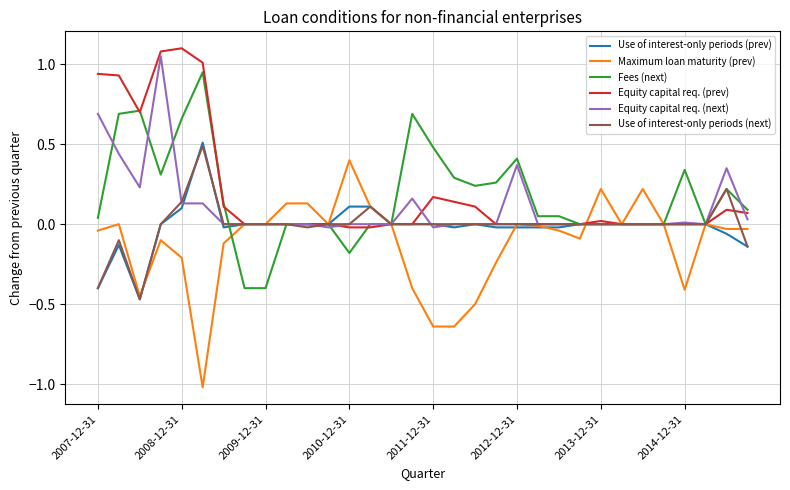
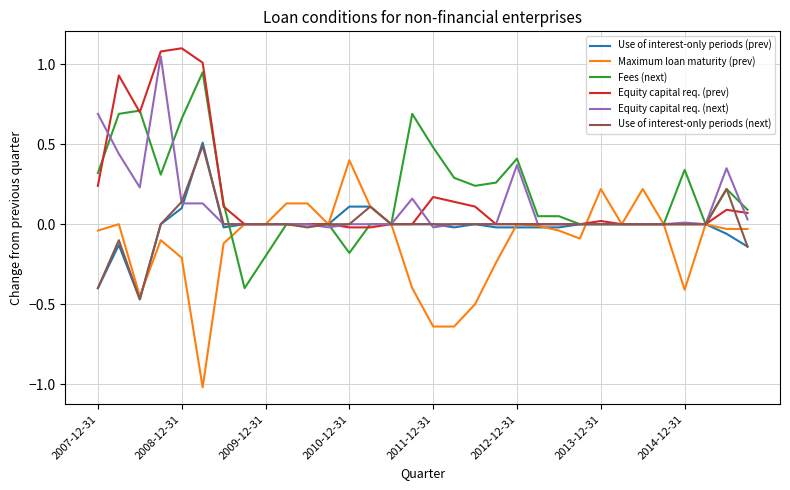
  {
    "Use of interest-only periods (prev)": {
      "2008-12-31": 0.10,
      "2010-12-31": 0.11,
      "2012-12-31": -0.02
    },
    "Maximum loan maturity (prev)": {
      "2007-12-31": -0.04,
      "2008-12-31": -0.21,
      "2010-12-31": 0.40,
      "2011-12-31": -0.64,
      "2013-12-31": 0.22,
      "2014-12-31": -0.41
    },
    "Fees (next)": {
-     "2007-12-31": 0.04,
+     "2007-12-31": 0.32,
      "2008-12-31": 0.66,
-     "2009-12-31": -0.4,
+     "2009-12-31": -0.2,
      "2010-12-31": -0.18,
      "2011-12-31": 0.48,
      "2012-12-31": 0.41,
      "2014-12-31": 0.34
    },
    "Equity capital req. (prev)": {
-     "2007-12-31": 0.94,
+     "2007-12-31": 0.24,
      "2008-12-31": 1.10,
      "2010-12-31": -0.02,
      "2011-12-31": 0.17,
      "2013-12-31": 0.02
    },
    "Equity capital req. (next)": {
      "2007-12-31": 0.69,
      "2011-12-31": -0.02,
      "2012-12-31": 0.37
    }
  }
